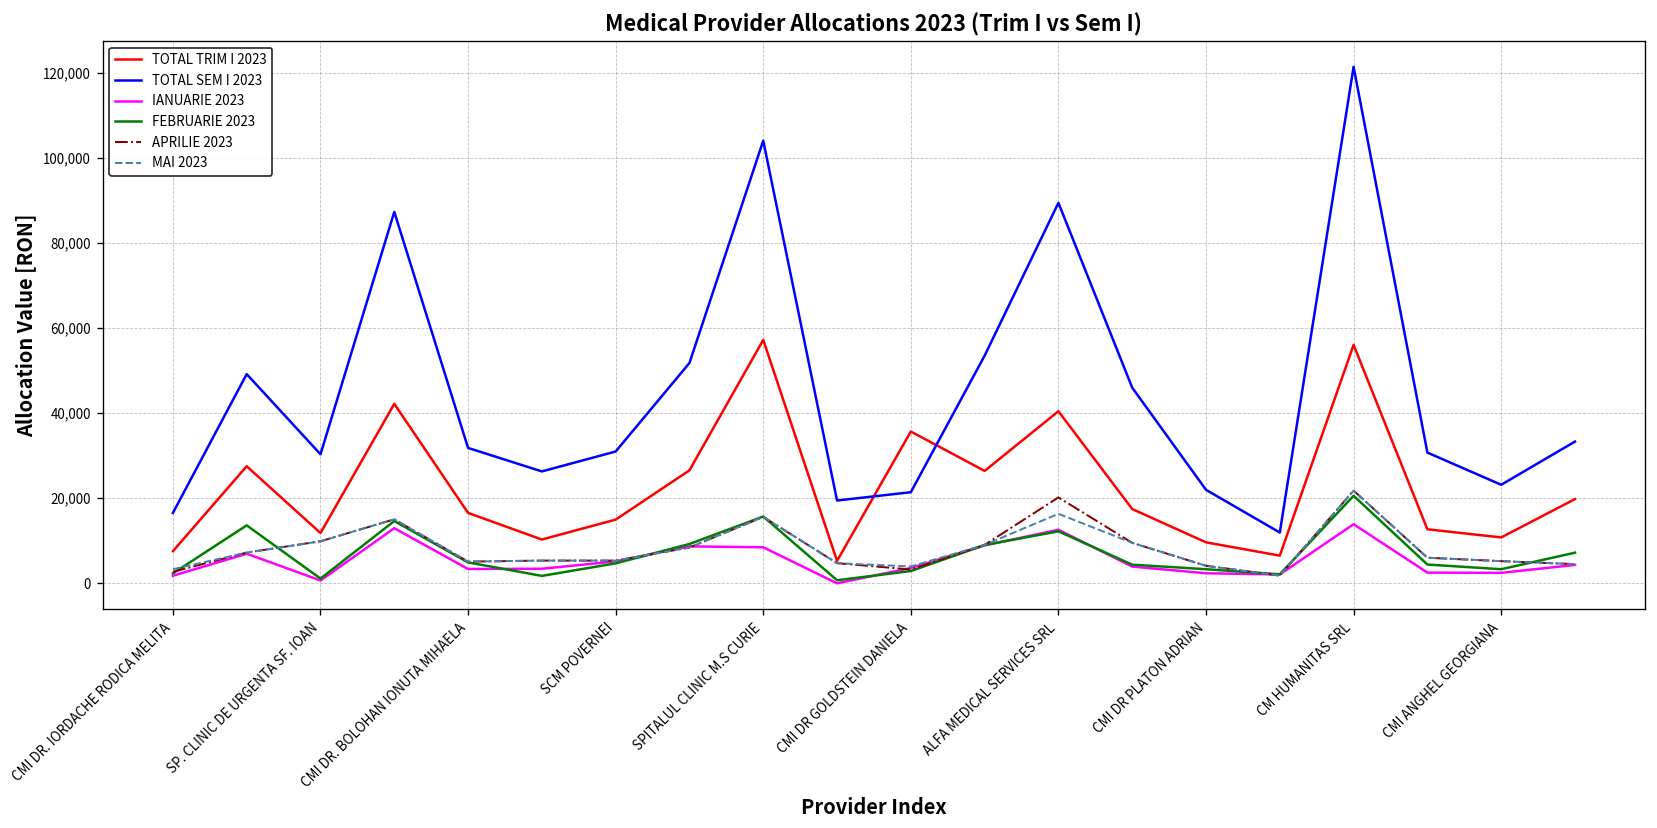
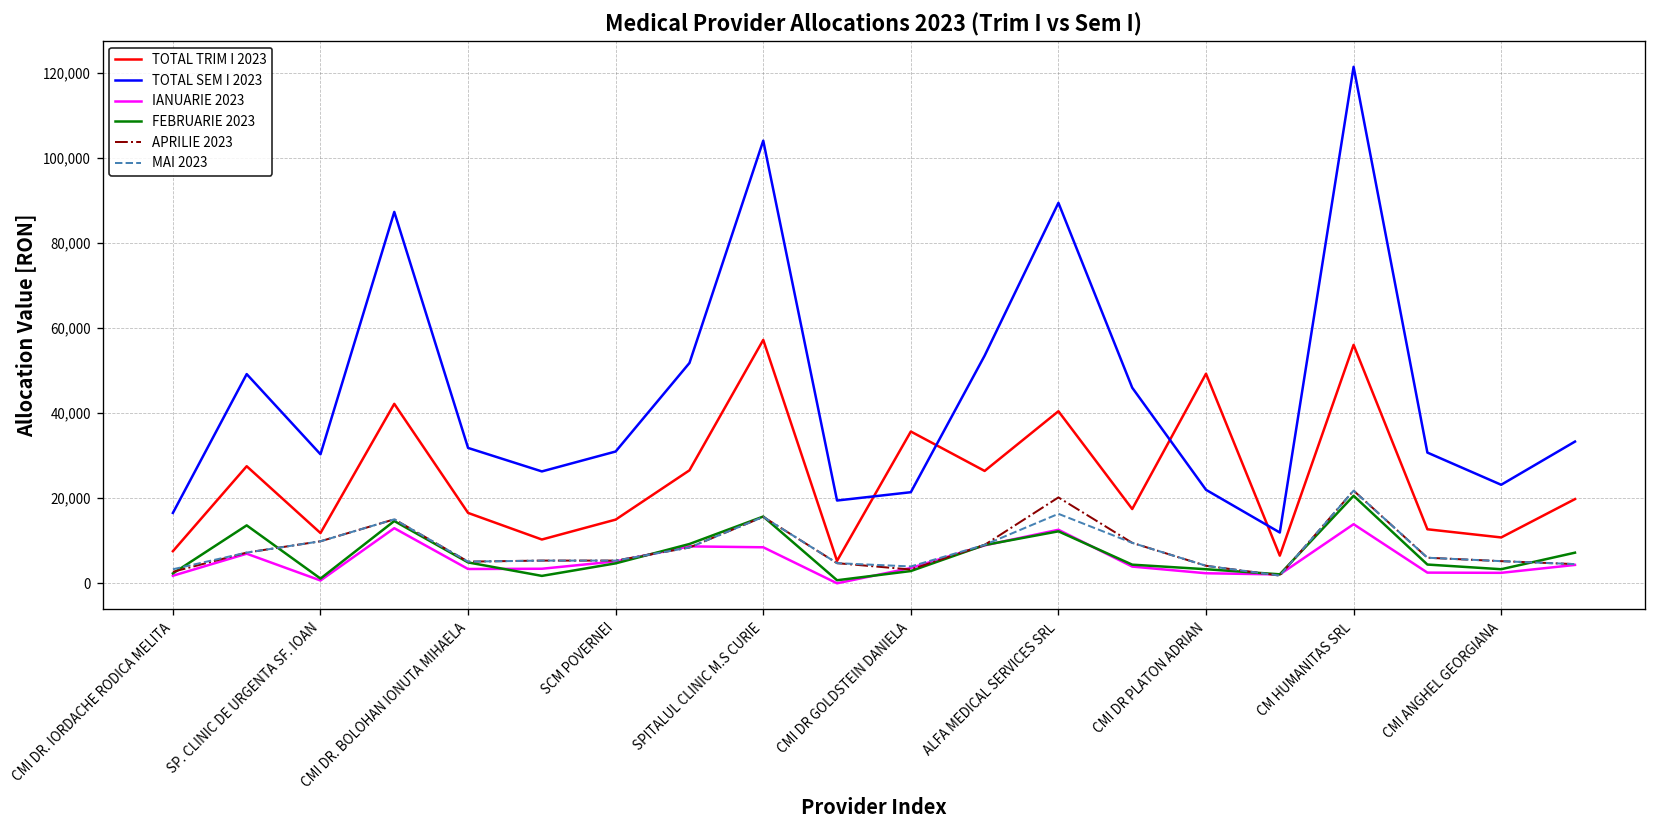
  {
    "TOTAL TRIM I 2023": {
      "CMI DR. IORDACHE RODICA MELITA": "8,000",
      "SP. CLINIC DE URGENTA SF. IOAN": "12,000",
      "CMI DR. BOLOHAN IONUTA MIHAELA": "17,000",
      "SCM POVERNEI": "15,000",
      "SPITALUL CLINIC M.S CURIE": "57,000",
      "CMI DR GOLDSTEIN DANIELA": "36,000",
      "ALFA MEDICAL SERVICES SRL": "40,000",
-     "CMI DR PLATON ADRIAN": "10,000",
+     "CMI DR PLATON ADRIAN": "49,000",
      "CM HUMANITAS SRL": "56,000",
      "CMI ANGHEL GEORGIANA": "11,000"
    },
    "TOTAL SEM I 2023": {
      "CMI DR. IORDACHE RODICA MELITA": "17,000",
      "SP. CLINIC DE URGENTA SF. IOAN": "30,000",
      "CMI DR. BOLOHAN IONUTA MIHAELA": "32,000",
      "SCM POVERNEI": "31,000",
      "SPITALUL CLINIC M.S CURIE": "104,000",
      "CMI DR GOLDSTEIN DANIELA": "21,000",
      "ALFA MEDICAL SERVICES SRL": "89,000",
      "CMI DR PLATON ADRIAN": "22,000",
      "CM HUMANITAS SRL": "121,000",
      "CMI ANGHEL GEORGIANA": "23,000"
    },
    "IANUARIE 2023": {
      "CMI DR. BOLOHAN IONUTA MIHAELA": "3,000",
      "SPITALUL CLINIC M.S CURIE": "8,000",
      "CMI DR PLATON ADRIAN": "2,000",
      "CM HUMANITAS SRL": "14,000",
      "CMI ANGHEL GEORGIANA": "2,000"
    },
    "FEBRUARIE 2023": {
      "CMI DR PLATON ADRIAN": "3,000",
      "CM HUMANITAS SRL": "21,000",
      "CMI ANGHEL GEORGIANA": "3,000"
    },
    "APRILIE 2023": {
      "ALFA MEDICAL SERVICES SRL": "20,000"
    },
    "MAI 2023": {
      "ALFA MEDICAL SERVICES SRL": "16,000"
    }
  }
